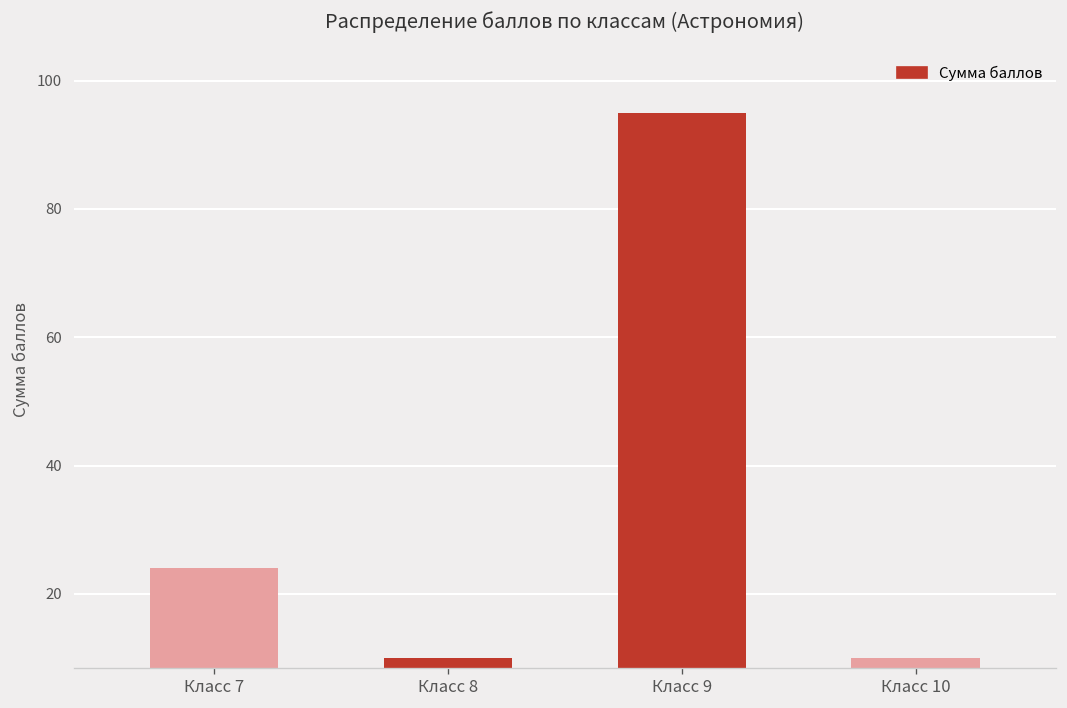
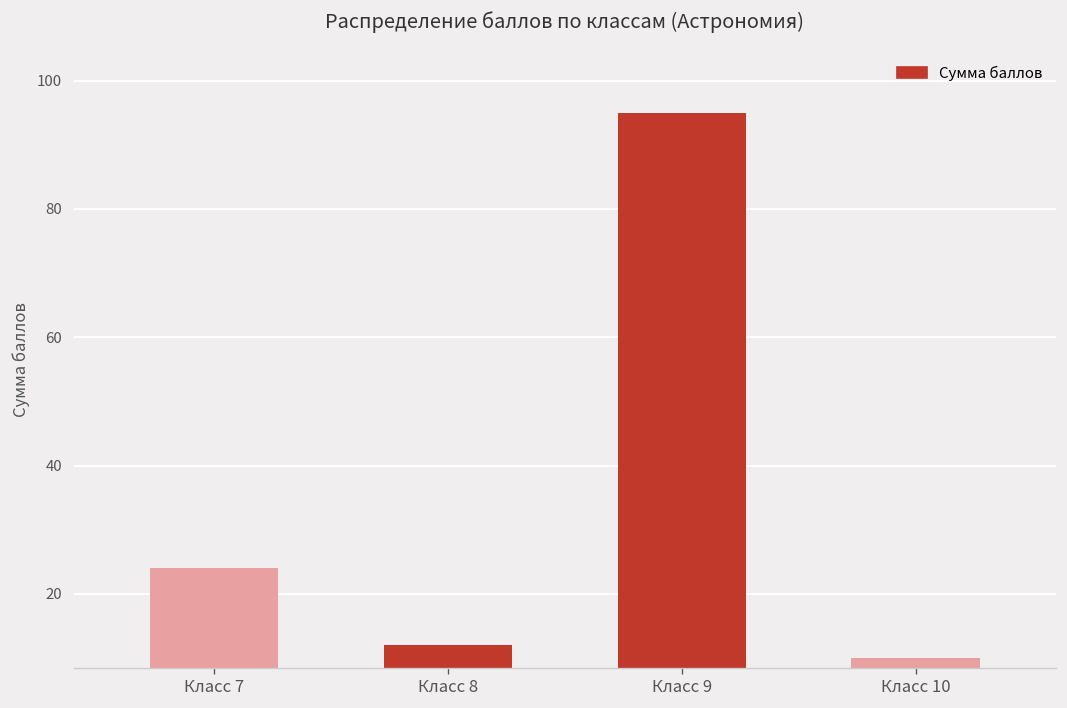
  {
    "Класс 7": 24,
-   "Класс 8": 10,
+   "Класс 8": 12,
    "Класс 9": 95,
    "Класс 10": 10
  }
